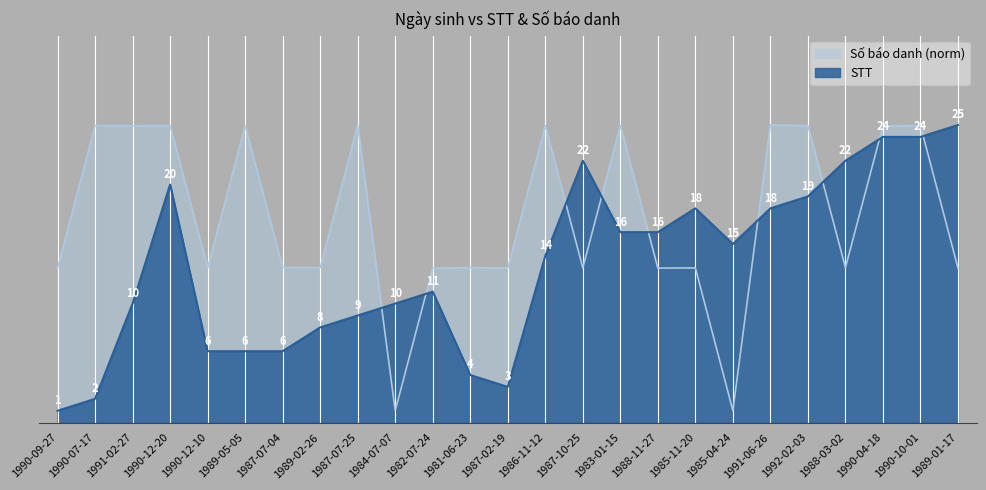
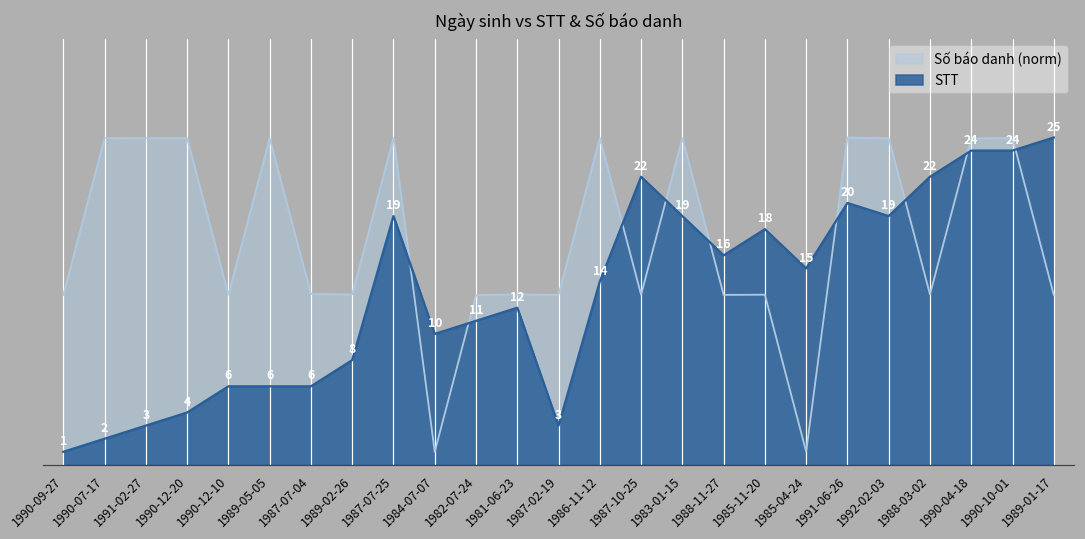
  {
    "STT": {
      "1990-09-27": 1,
      "1990-07-17": 2,
-     "1991-02-27": 10,
-     "1990-12-20": 20,
+     "1991-02-27": 3,
+     "1990-12-20": 4,
      "1990-12-10": 6,
      "1989-05-05": 6,
      "1987-07-04": 6,
      "1989-02-26": 8,
-     "1987-07-25": 9,
+     "1987-07-25": 19,
      "1984-07-07": 10,
      "1982-07-24": 11,
-     "1981-06-23": 4,
+     "1981-06-23": 12,
      "1987-02-19": 3,
      "1986-11-12": 14,
      "1987-10-25": 22,
-     "1983-01-15": 16,
+     "1983-01-15": 19,
      "1988-11-27": 16,
      "1985-11-20": 18,
      "1985-04-24": 15,
-     "1991-06-26": 18,
+     "1991-06-26": 20,
      "1992-02-03": 19,
      "1988-03-02": 22,
      "1989-01-17": 25
    }
  }
